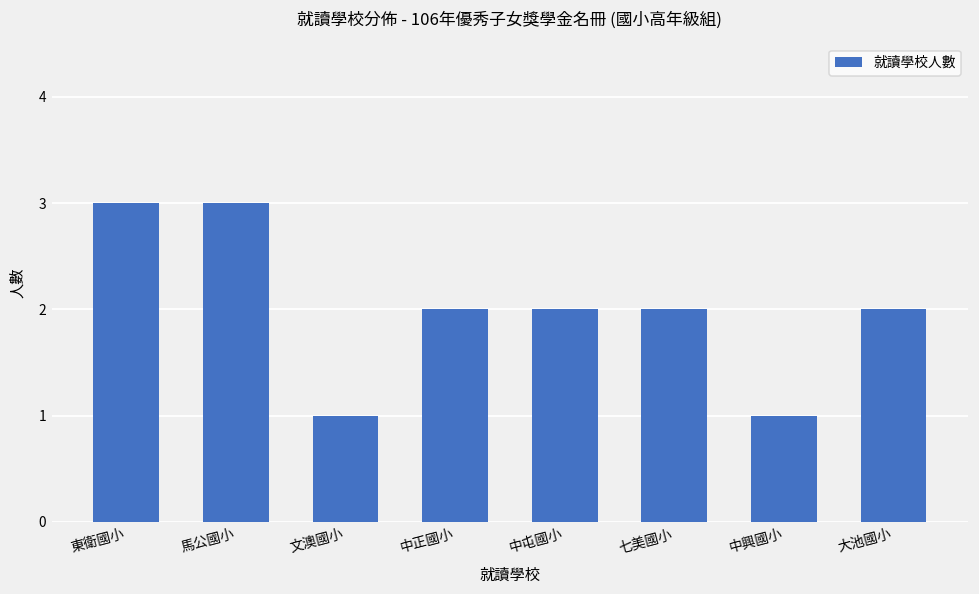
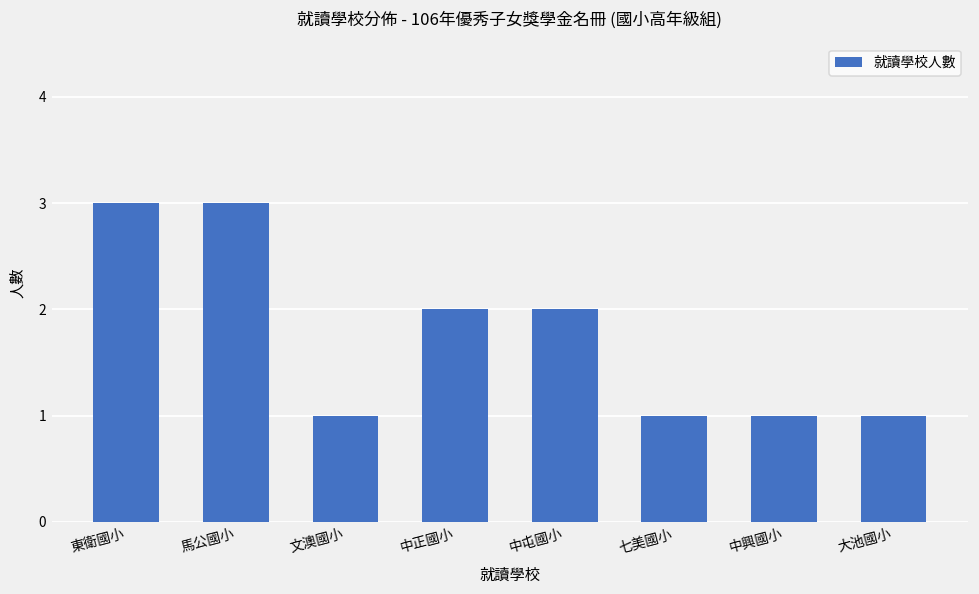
  {
    "東衛國小": 3,
    "馬公國小": 3,
    "文澳國小": 1,
    "中正國小": 2,
    "中屯國小": 2,
-   "七美國小": 2,
+   "七美國小": 1,
    "中興國小": 1,
-   "大池國小": 2
+   "大池國小": 1
  }
